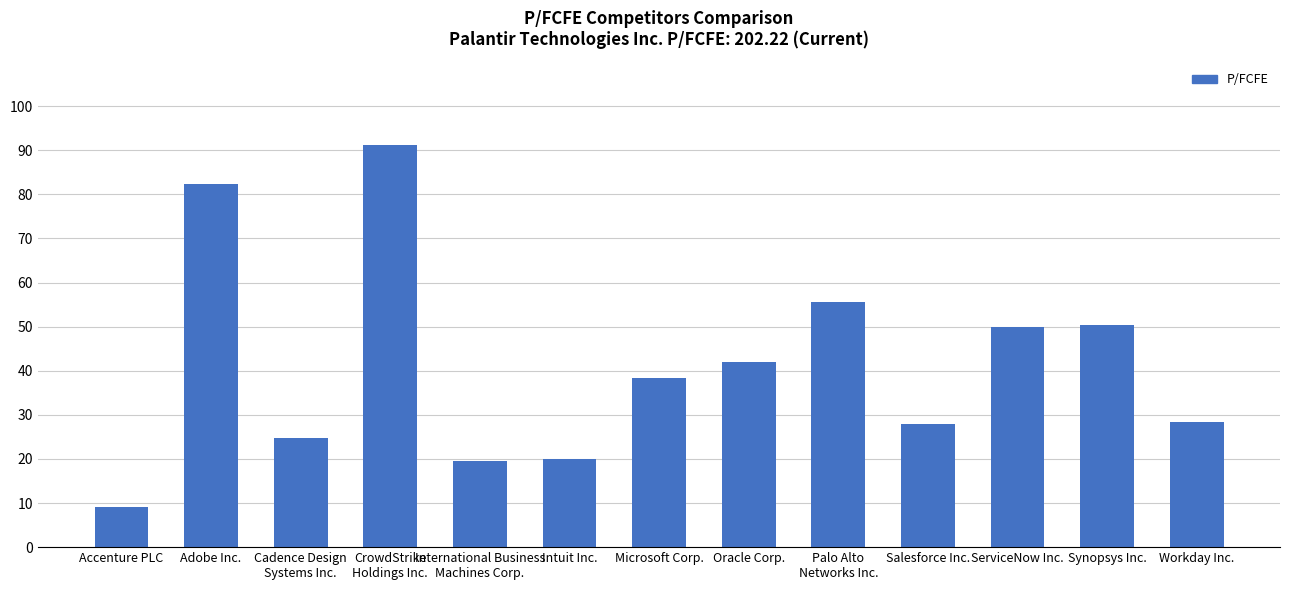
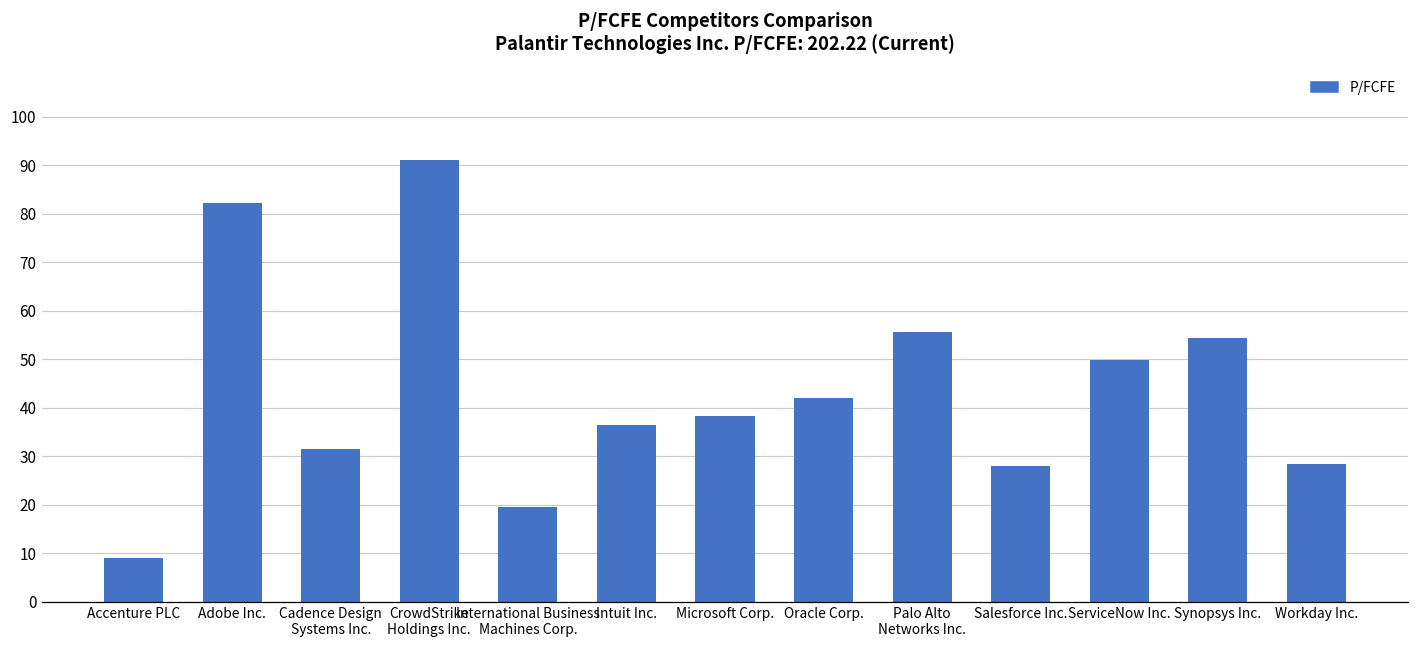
  {
    "Accenture PLC": 9,
    "Adobe Inc.": 82,
-   "Cadence Design Systems Inc.": 25,
+   "Cadence Design Systems Inc.": 32,
    "International Business Machines Corp.": 20,
-   "Intuit Inc.": 20,
+   "Intuit Inc.": 37,
    "Microsoft Corp.": 38,
    "Oracle Corp.": 42,
    "Palo Alto Networks Inc.": 56,
    "Salesforce Inc.": 28,
    "ServiceNow Inc.": 50,
-   "Synopsys Inc.": 50,
+   "Synopsys Inc.": 54,
    "Workday Inc.": 28
  }
